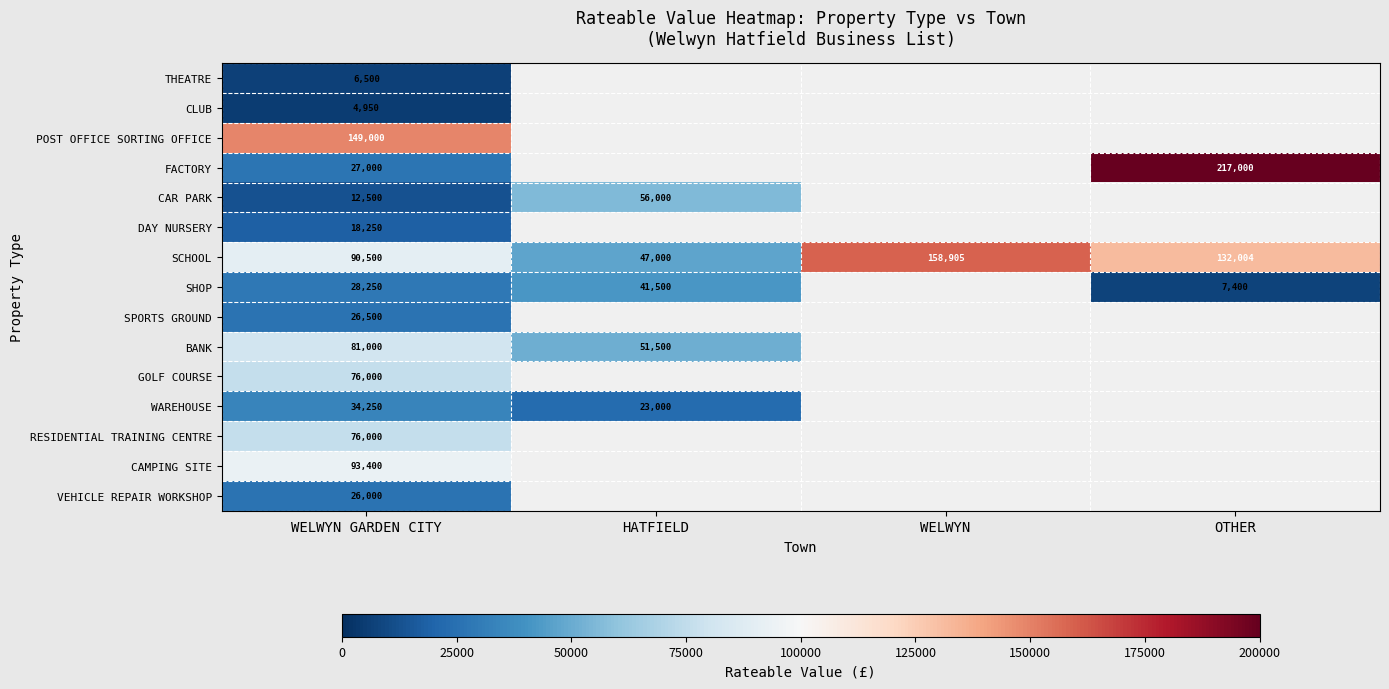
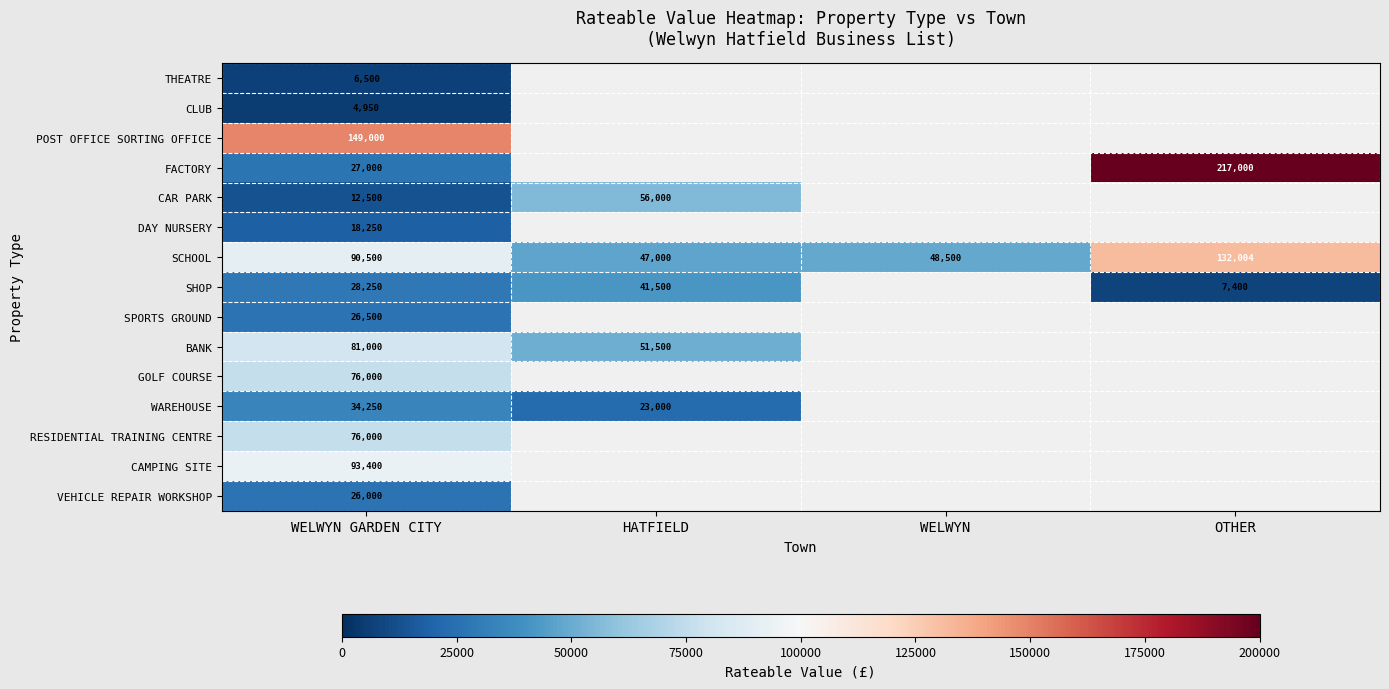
  {
    "THEATRE": {
      "WELWYN GARDEN CITY": "6,500"
    },
    "CLUB": {
      "WELWYN GARDEN CITY": "4,950"
    },
    "POST OFFICE SORTING OFFICE": {
      "WELWYN GARDEN CITY": "149,000"
    },
    "FACTORY": {
      "WELWYN GARDEN CITY": "27,000",
      "OTHER": "217,000"
    },
    "CAR PARK": {
      "WELWYN GARDEN CITY": "12,500",
      "HATFIELD": "56,000"
    },
    "DAY NURSERY": {
      "WELWYN GARDEN CITY": "18,250"
    },
    "SCHOOL": {
      "WELWYN GARDEN CITY": "90,500",
      "HATFIELD": "47,000",
-     "WELWYN": "158,905",
+     "WELWYN": "48,500",
      "OTHER": "132,004"
    },
    "SHOP": {
      "WELWYN GARDEN CITY": "28,250",
      "HATFIELD": "41,500",
      "OTHER": "7,400"
    },
    "SPORTS GROUND": {
      "WELWYN GARDEN CITY": "26,500"
    },
    "BANK": {
      "WELWYN GARDEN CITY": "81,000",
      "HATFIELD": "51,500"
    },
    "GOLF COURSE": {
      "WELWYN GARDEN CITY": "76,000"
    },
    "WAREHOUSE": {
      "WELWYN GARDEN CITY": "34,250",
      "HATFIELD": "23,000"
    },
    "RESIDENTIAL TRAINING CENTRE": {
      "WELWYN GARDEN CITY": "76,000"
    },
    "CAMPING SITE": {
      "WELWYN GARDEN CITY": "93,400"
    },
    "VEHICLE REPAIR WORKSHOP": {
      "WELWYN GARDEN CITY": "26,000"
    }
  }
